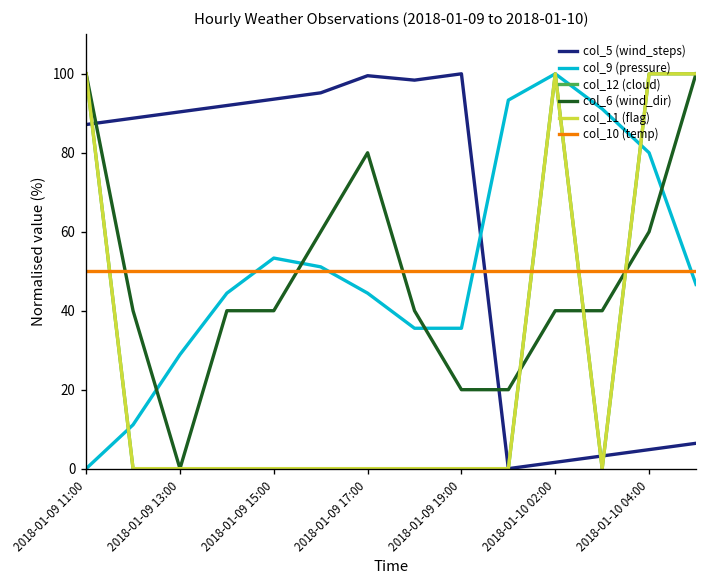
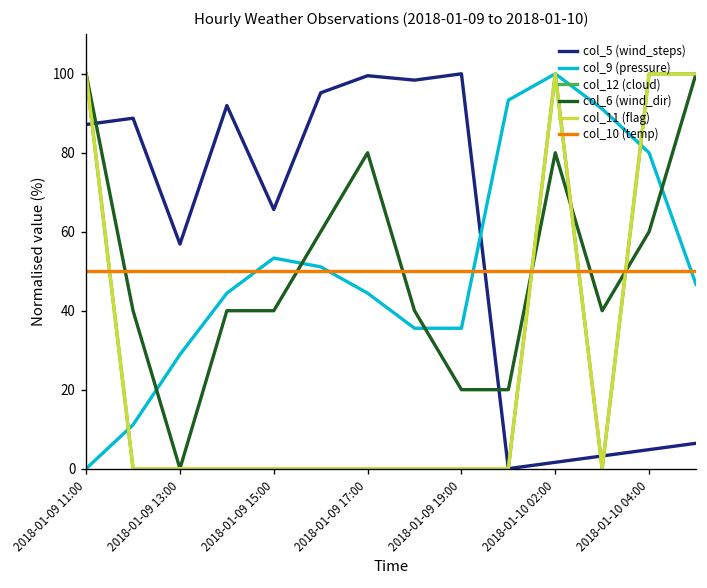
  {
    "col_5 (wind_steps)": {
      "2018-01-09 11:00": 87,
-     "2018-01-09 13:00": 90,
-     "2018-01-09 15:00": 94,
+     "2018-01-09 13:00": 57,
+     "2018-01-09 15:00": 66,
      "2018-01-09 17:00": 100,
      "2018-01-09 19:00": 100,
      "2018-01-10 02:00": 2,
      "2018-01-10 04:00": 5
    },
    "col_9 (pressure)": {
      "2018-01-09 11:00": 0,
      "2018-01-09 13:00": 29,
      "2018-01-09 15:00": 53,
      "2018-01-09 17:00": 44,
      "2018-01-09 19:00": 36,
      "2018-01-10 04:00": 80
    },
    "col_11 (flag)": {
      "2018-01-09 15:00": 0,
      "2018-01-09 17:00": 0,
      "2018-01-09 19:00": 0,
      "2018-01-10 04:00": 100
    },
    "col_6 (wind_dir)": {
      "2018-01-09 15:00": 40,
      "2018-01-09 17:00": 80,
      "2018-01-09 19:00": 20,
-     "2018-01-10 02:00": 40,
+     "2018-01-10 02:00": 80,
      "2018-01-10 04:00": 60
    },
    "col_10 (temp)": {
      "2018-01-09 11:00": 50,
      "2018-01-09 13:00": 50,
      "2018-01-09 15:00": 50,
      "2018-01-09 17:00": 50,
      "2018-01-09 19:00": 50,
      "2018-01-10 02:00": 50,
      "2018-01-10 04:00": 50
    }
  }
